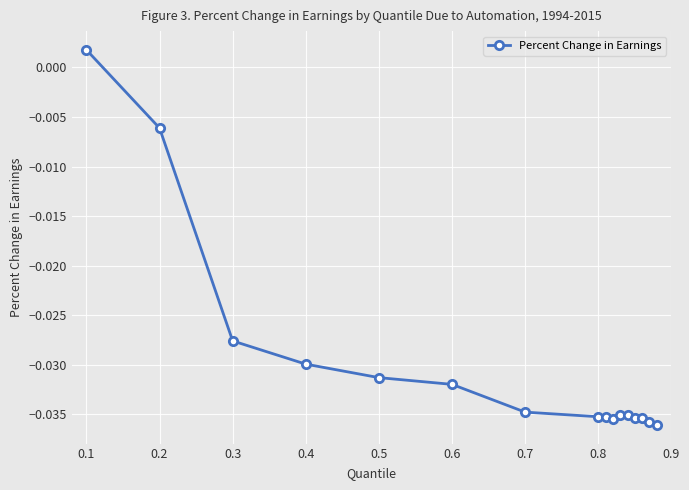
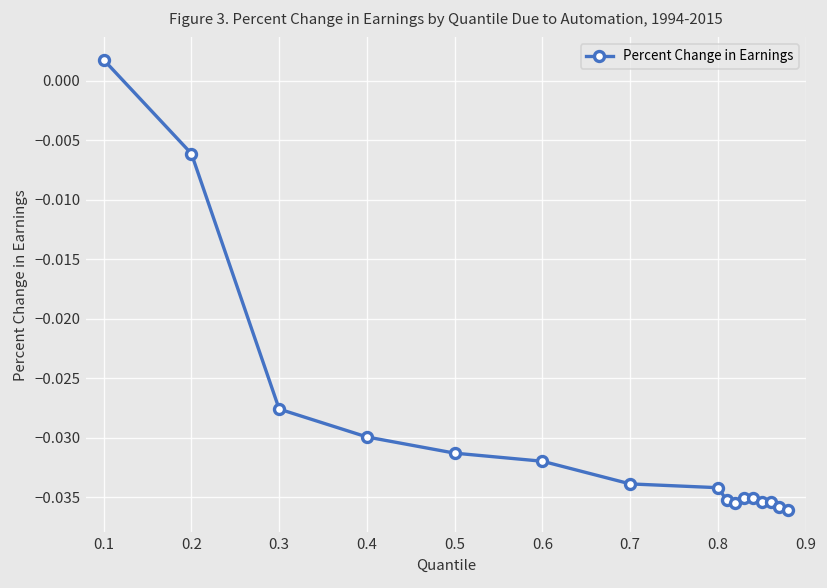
  {
    "0.1": 0.002,
    "0.2": -0.006,
    "0.3": -0.028,
    "0.4": -0.030,
    "0.5": -0.031,
    "0.6": -0.032,
-   "0.7": -0.035,
-   "0.8": -0.035
+   "0.7": -0.034,
+   "0.8": -0.034
  }
